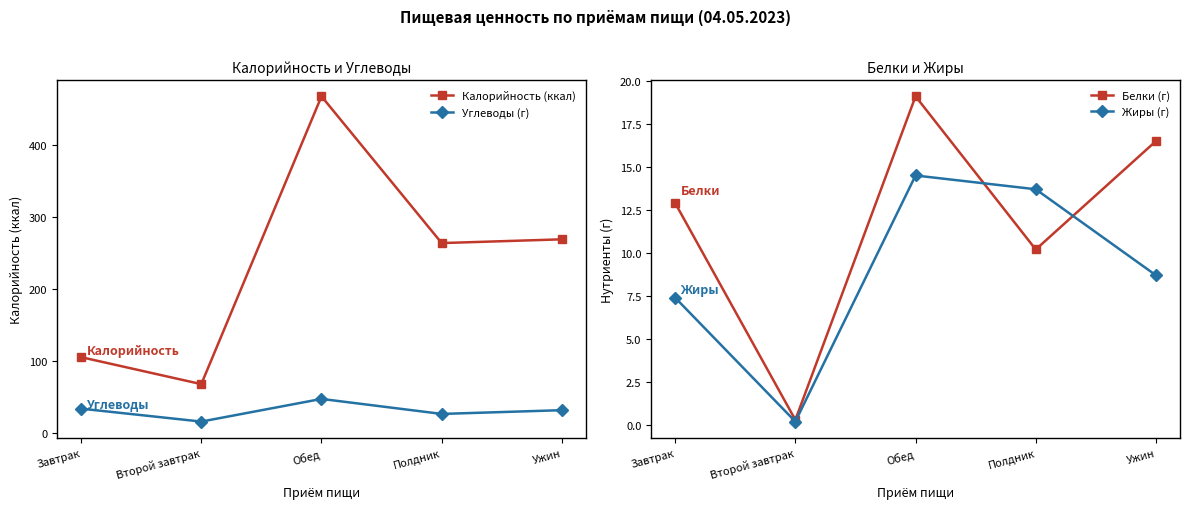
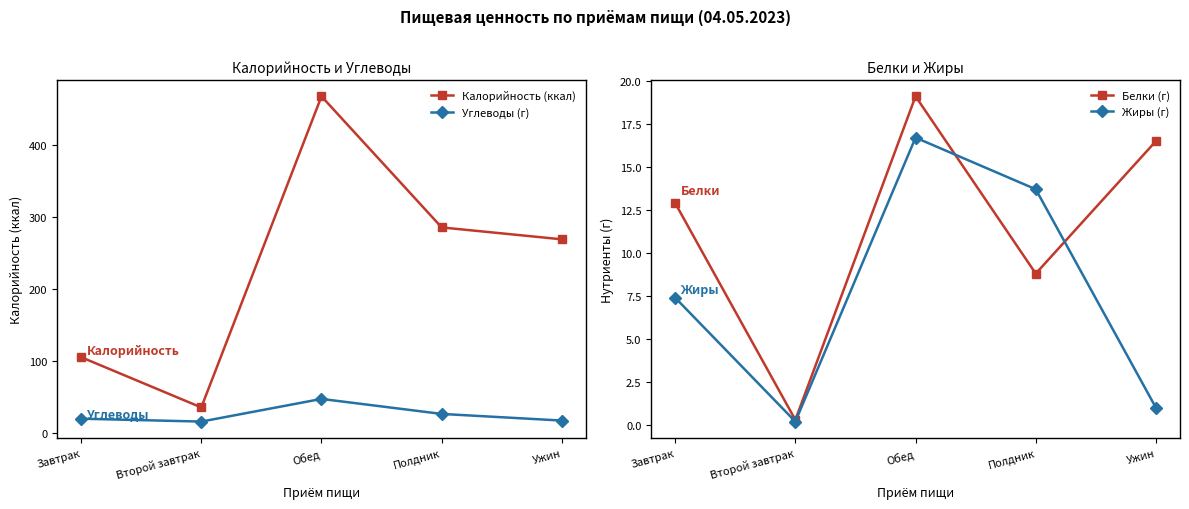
  {
    "Калорийность и Углеводы": {
      "Калорийность (ккал)": {
        "Завтрак": 110,
-       "Второй завтрак": 70,
+       "Второй завтрак": 40,
        "Обед": 470,
-       "Полдник": 260,
+       "Полдник": 290,
        "Ужин": 270
      },
      "Углеводы (г)": {
-       "Завтрак": 30,
+       "Завтрак": 20,
        "Второй завтрак": 20,
        "Обед": 50,
        "Полдник": 30,
-       "Ужин": 30
+       "Ужин": 20
      }
    },
    "Белки и Жиры": {
      "Белки (г)": {
        "Завтрак": 12.9,
        "Обед": 19.1,
-       "Полдник": 10.2,
+       "Полдник": 8.8,
        "Ужин": 16.5
      },
      "Жиры (г)": {
        "Завтрак": 7.4,
-       "Обед": 14.5,
+       "Обед": 16.7,
        "Полдник": 13.7,
-       "Ужин": 8.7
+       "Ужин": 1.0
      }
    }
  }
